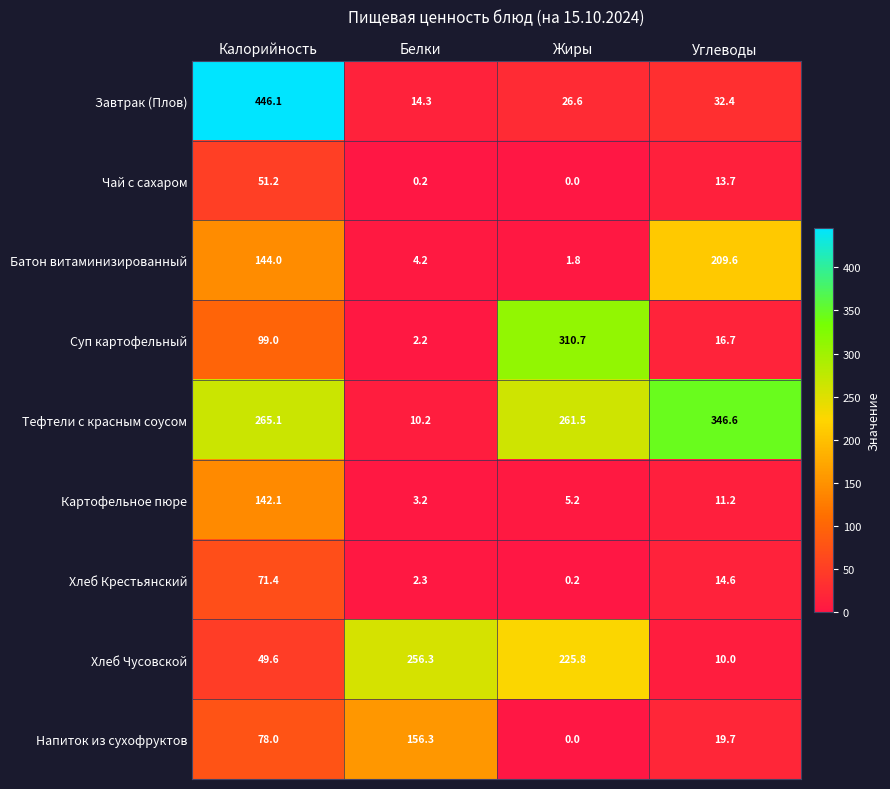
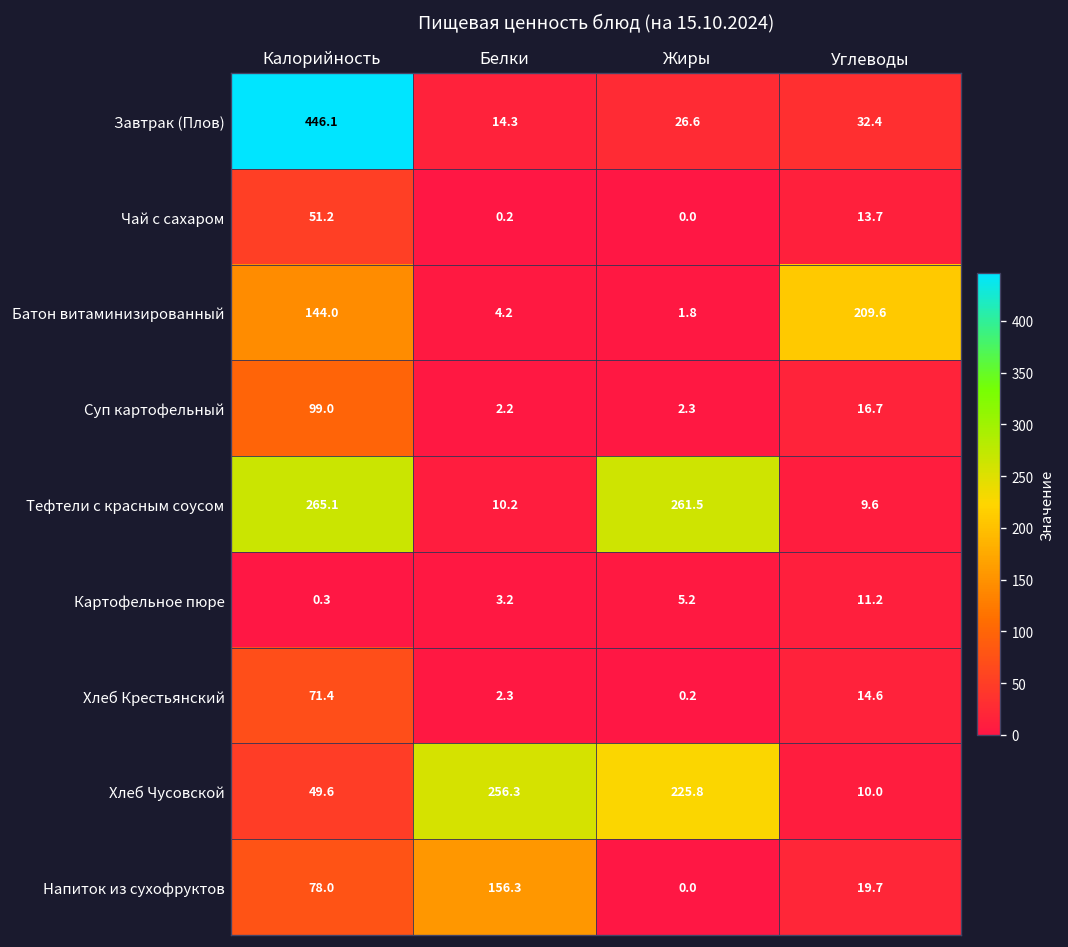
  {
    "Завтрак (Плов)": {
      "Калорийность": 446.1,
      "Белки": 14.3,
      "Жиры": 26.6,
      "Углеводы": 32.4
    },
    "Чай с сахаром": {
      "Калорийность": 51.2,
      "Белки": 0.2,
      "Жиры": 0.0,
      "Углеводы": 13.7
    },
    "Батон витаминизированный": {
      "Калорийность": 144.0,
      "Белки": 4.2,
      "Жиры": 1.8,
      "Углеводы": 209.6
    },
    "Суп картофельный": {
      "Калорийность": 99.0,
      "Белки": 2.2,
-     "Жиры": 310.7,
+     "Жиры": 2.3,
      "Углеводы": 16.7
    },
    "Тефтели с красным соусом": {
      "Калорийность": 265.1,
      "Белки": 10.2,
      "Жиры": 261.5,
-     "Углеводы": 346.6
+     "Углеводы": 9.6
    },
    "Картофельное пюре": {
-     "Калорийность": 142.1,
+     "Калорийность": 0.3,
      "Белки": 3.2,
      "Жиры": 5.2,
      "Углеводы": 11.2
    },
    "Хлеб Крестьянский": {
      "Калорийность": 71.4,
      "Белки": 2.3,
      "Жиры": 0.2,
      "Углеводы": 14.6
    },
    "Хлеб Чусовской": {
      "Калорийность": 49.6,
      "Белки": 256.3,
      "Жиры": 225.8,
      "Углеводы": 10.0
    },
    "Напиток из сухофруктов": {
      "Калорийность": 78.0,
      "Белки": 156.3,
      "Жиры": 0.0,
      "Углеводы": 19.7
    }
  }
